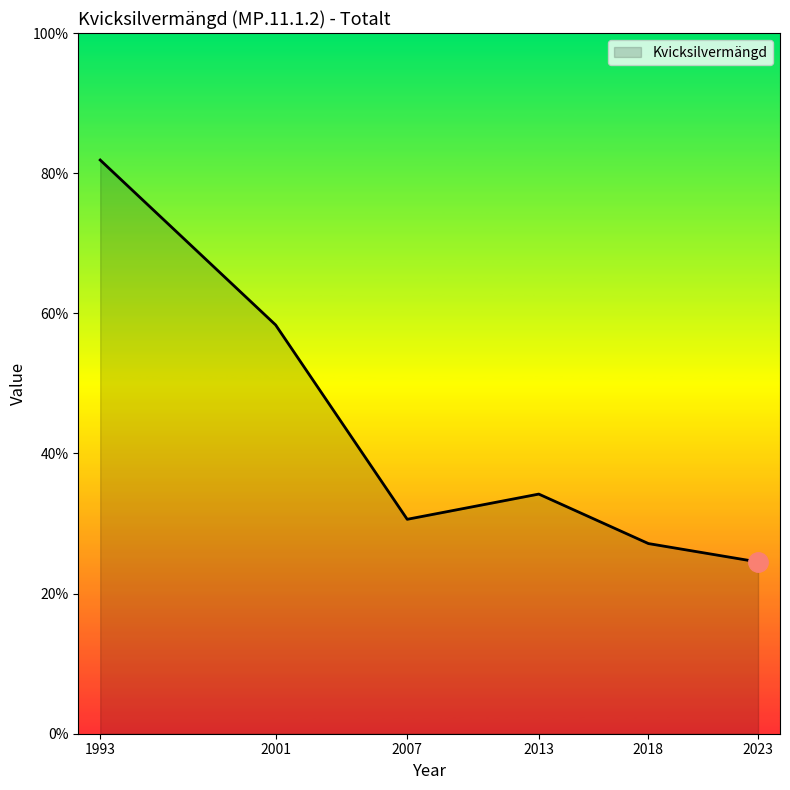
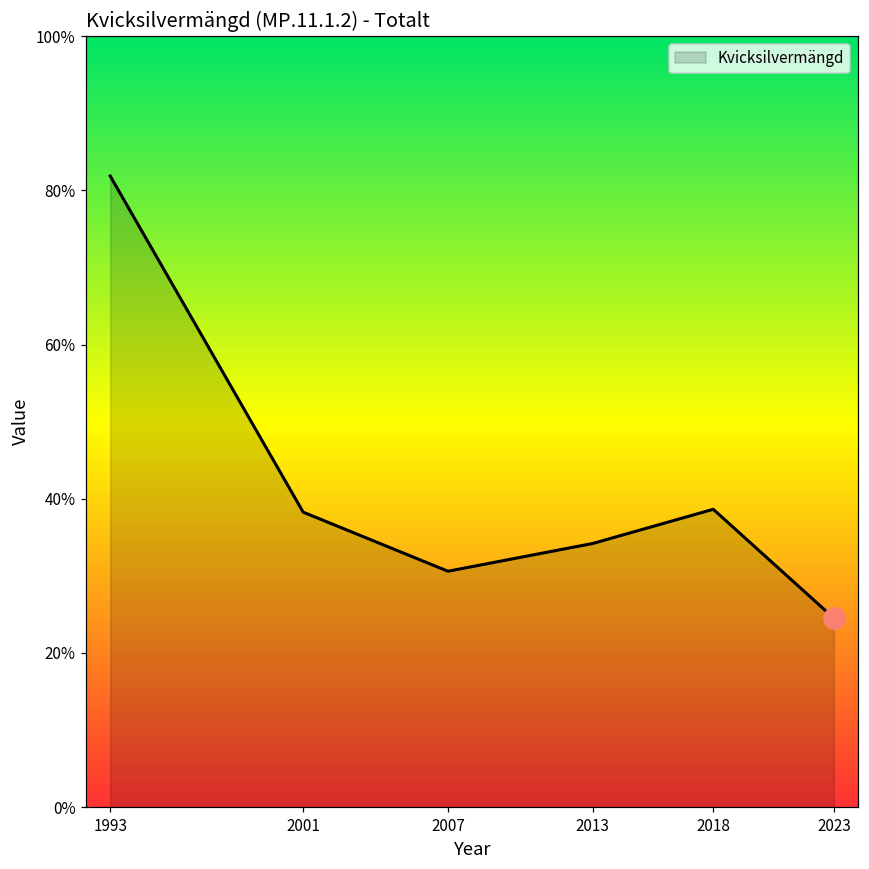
  {
    "Kvicksilvermängd": {
      "1993": "82%",
-     "2001": "58%",
+     "2001": "38%",
      "2007": "31%",
      "2013": "34%",
-     "2018": "27%"
+     "2018": "39%"
    }
  }
